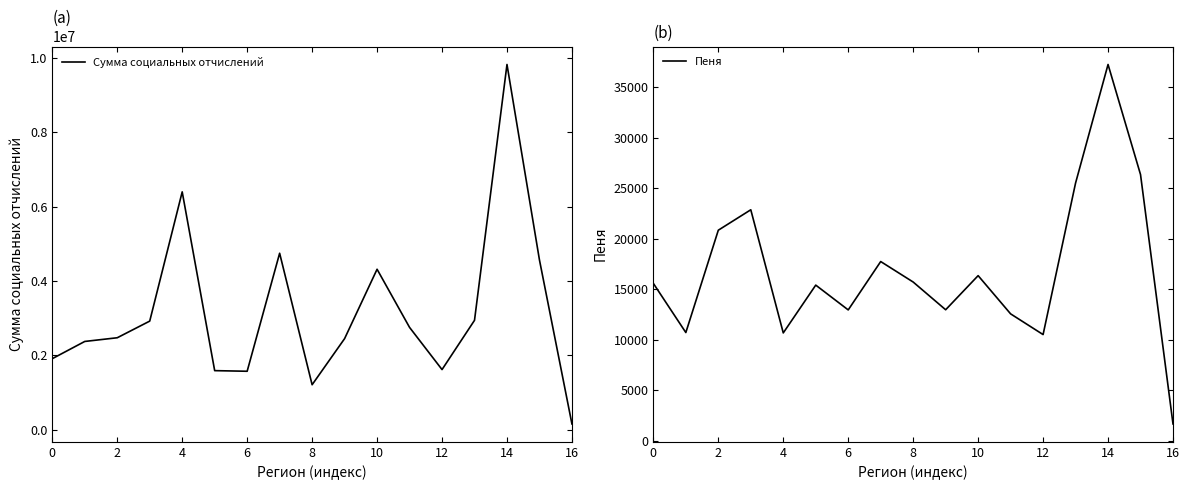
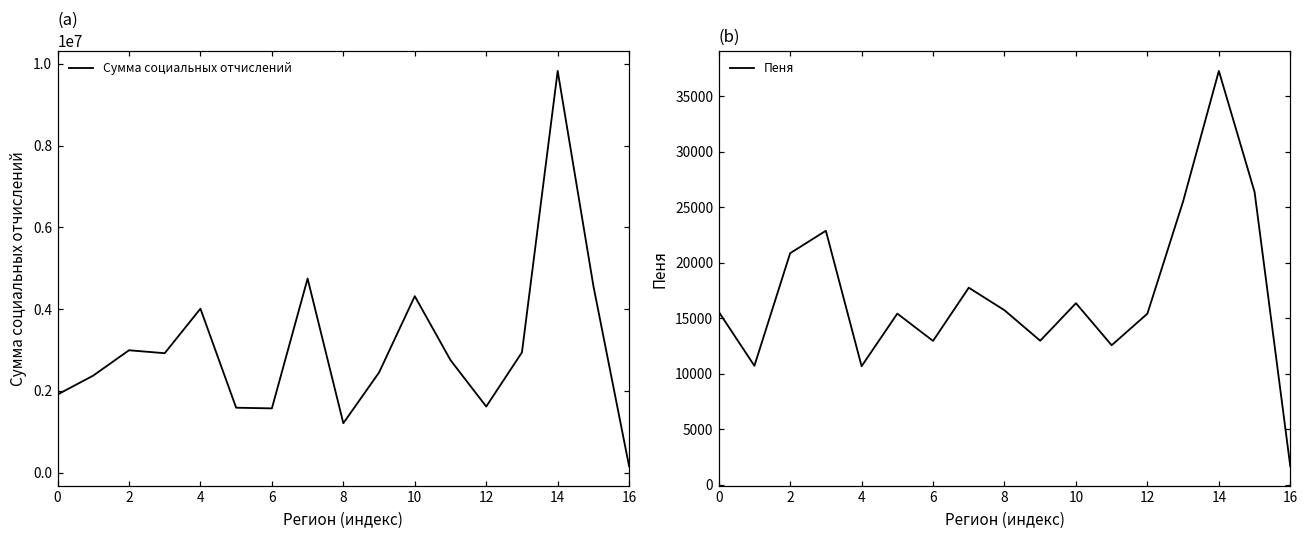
  {
    "(a)": {
      "0": 1900000,
-     "2": 2500000,
-     "4": 6400000,
+     "2": 3000000,
+     "4": 4000000,
      "6": 1600000,
      "8": 1200000,
      "10": 4300000,
      "12": 1600000,
      "14": 9800000,
      "16": 200000
    },
    "(b)": {
      "0": 15600,
      "2": 20800,
      "4": 10700,
      "6": 13000,
      "8": 15700,
      "10": 16300,
-     "12": 10500,
+     "12": 15400,
      "14": 37300,
      "16": 1700
    }
  }
